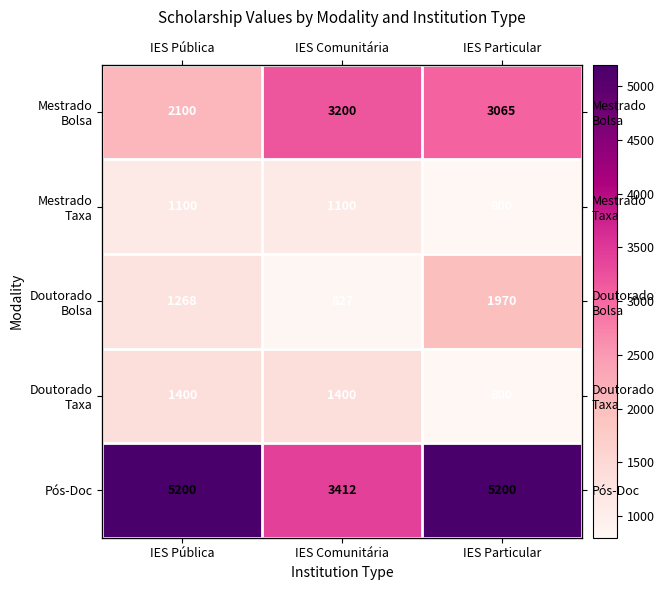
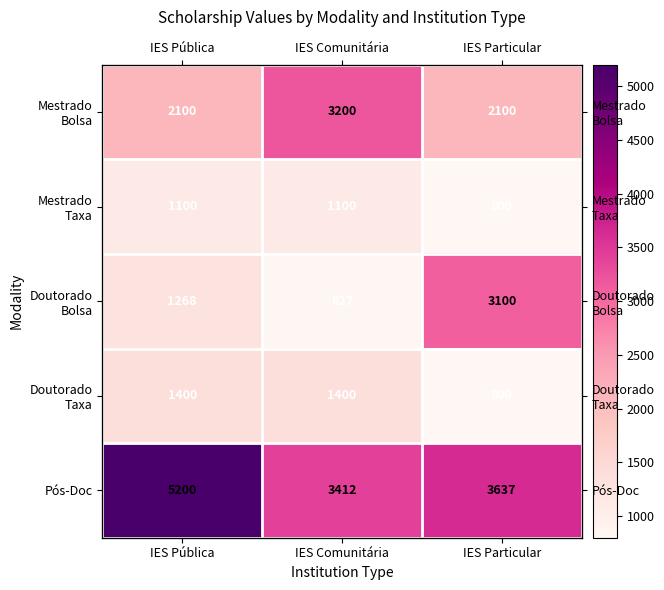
  {
    "Mestrado Bolsa": {
      "IES Pública": 2100,
      "IES Comunitária": 3200,
-     "IES Particular": 3065
+     "IES Particular": 2100
    },
    "Doutorado Bolsa": {
-     "IES Particular": 1970
+     "IES Particular": 3100
    },
    "Pós-Doc": {
      "IES Pública": 5200,
      "IES Comunitária": 3412,
-     "IES Particular": 5200
+     "IES Particular": 3637
    }
  }
